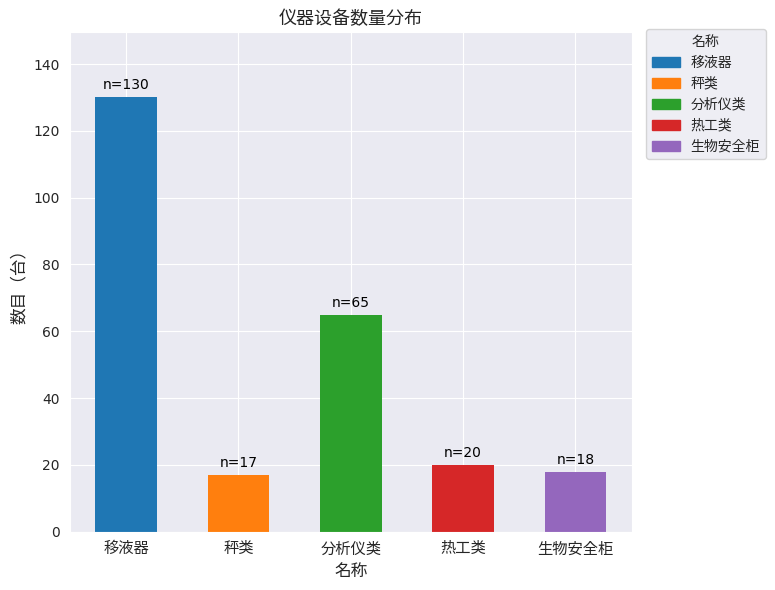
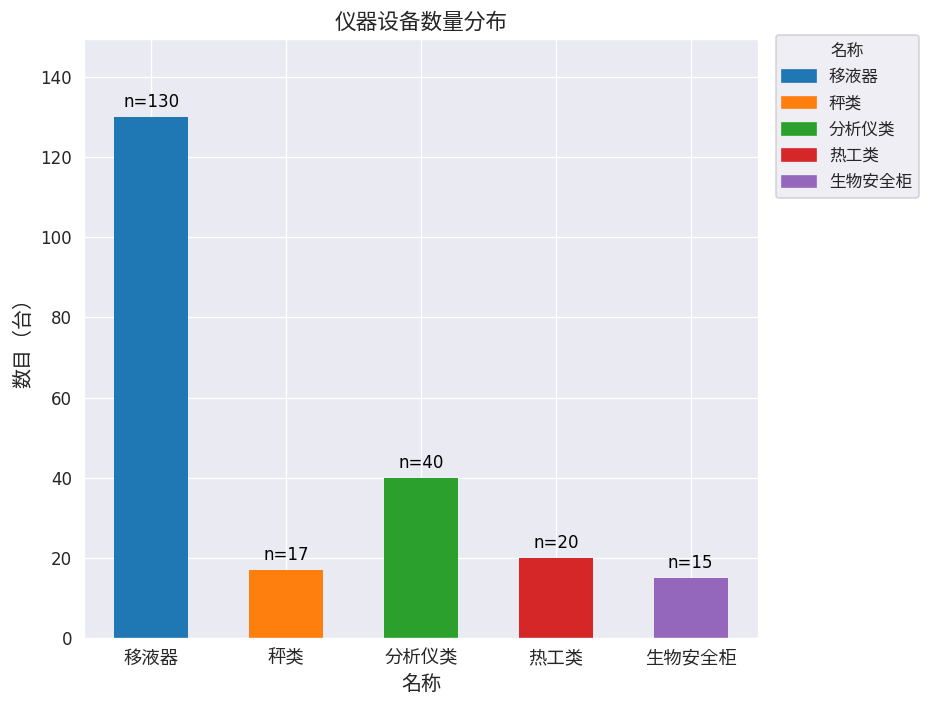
  {
    "移液器": 130,
    "秤类": 17,
-   "分析仪类": 65,
+   "分析仪类": 40,
    "热工类": 20,
-   "生物安全柜": 18
+   "生物安全柜": 15
  }
